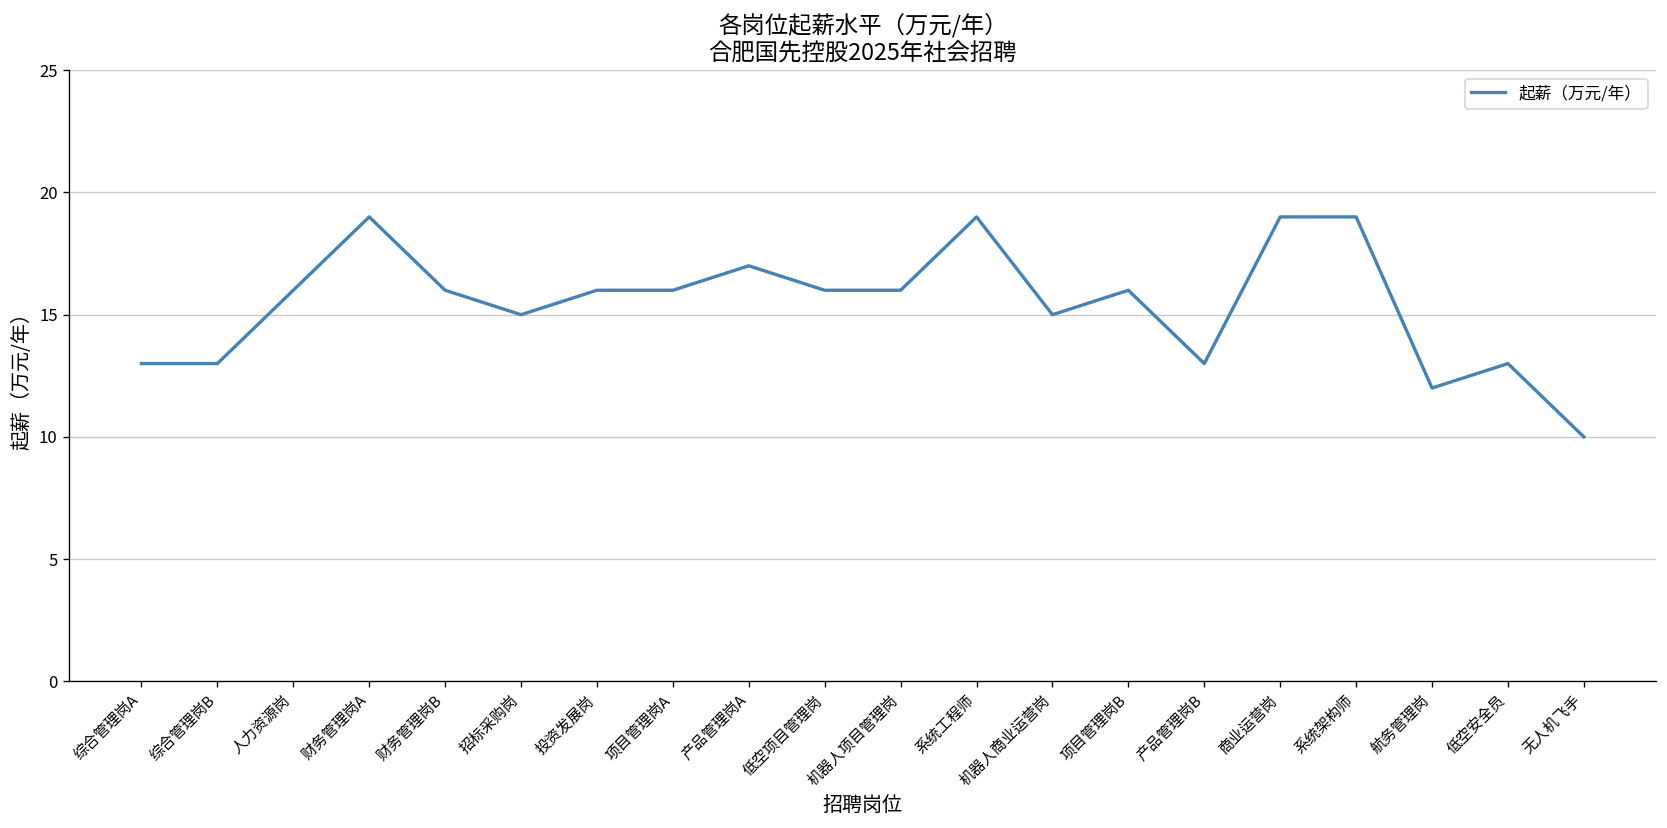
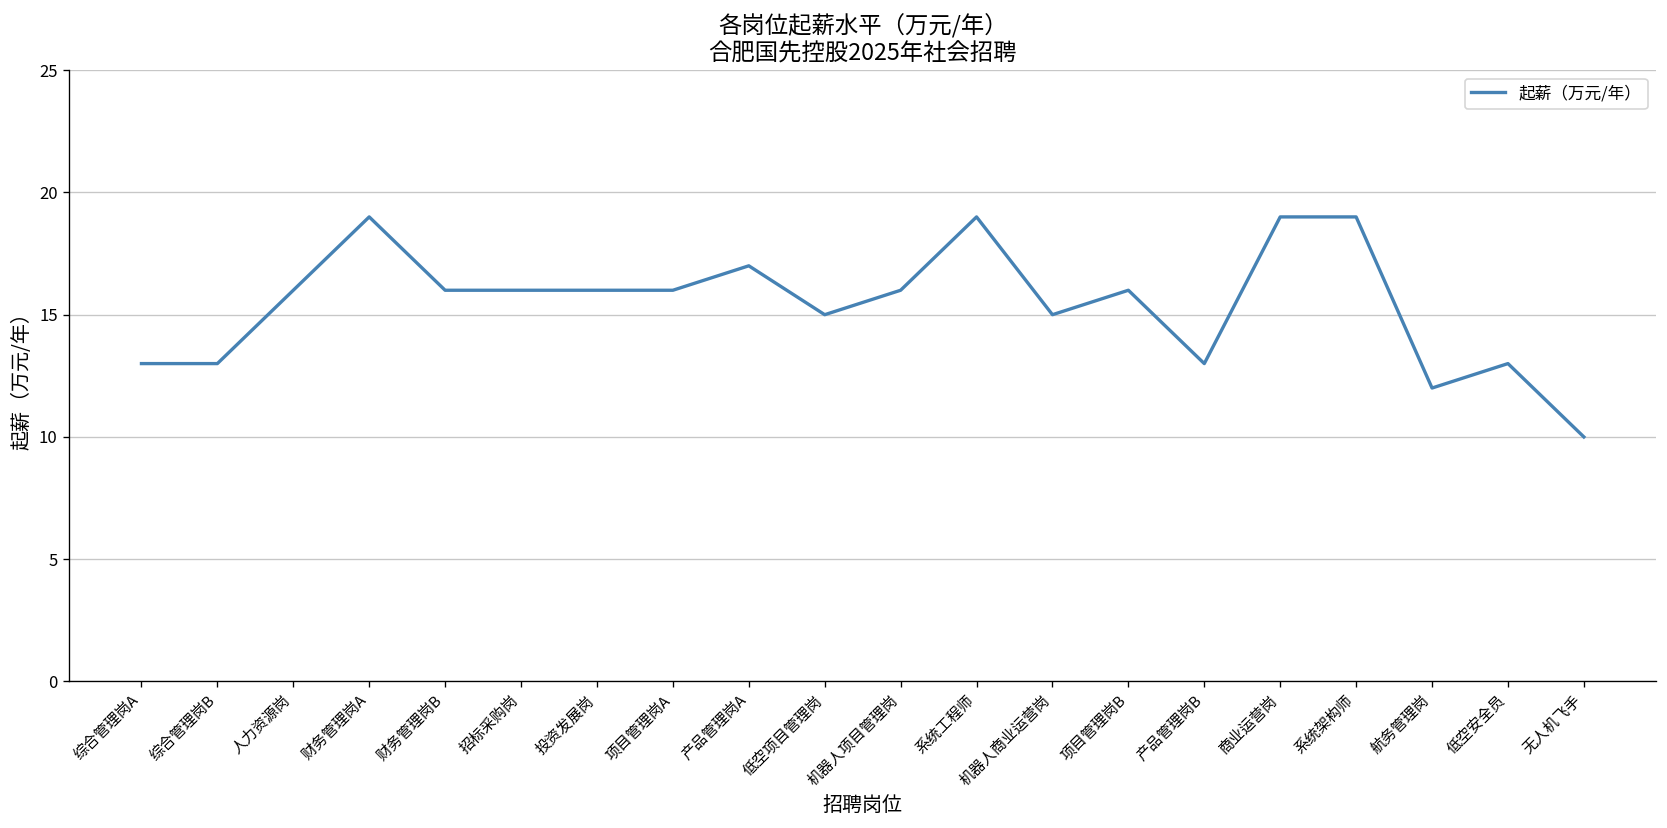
  {
    "综合管理岗A": 13,
    "综合管理岗B": 13,
    "人力资源岗": 16,
    "财务管理岗A": 19,
    "财务管理岗B": 16,
-   "招标采购岗": 15,
+   "招标采购岗": 16,
    "投资发展岗": 16,
    "项目管理岗A": 16,
    "产品管理岗A": 17,
-   "低空项目管理岗": 16,
+   "低空项目管理岗": 15,
    "机器人项目管理岗": 16,
    "系统工程师": 19,
    "机器人商业运营岗": 15,
    "项目管理岗B": 16,
    "产品管理岗B": 13,
    "商业运营岗": 19,
    "系统架构师": 19,
    "航务管理岗": 12,
    "低空安全员": 13,
    "无人机飞手": 10
  }
